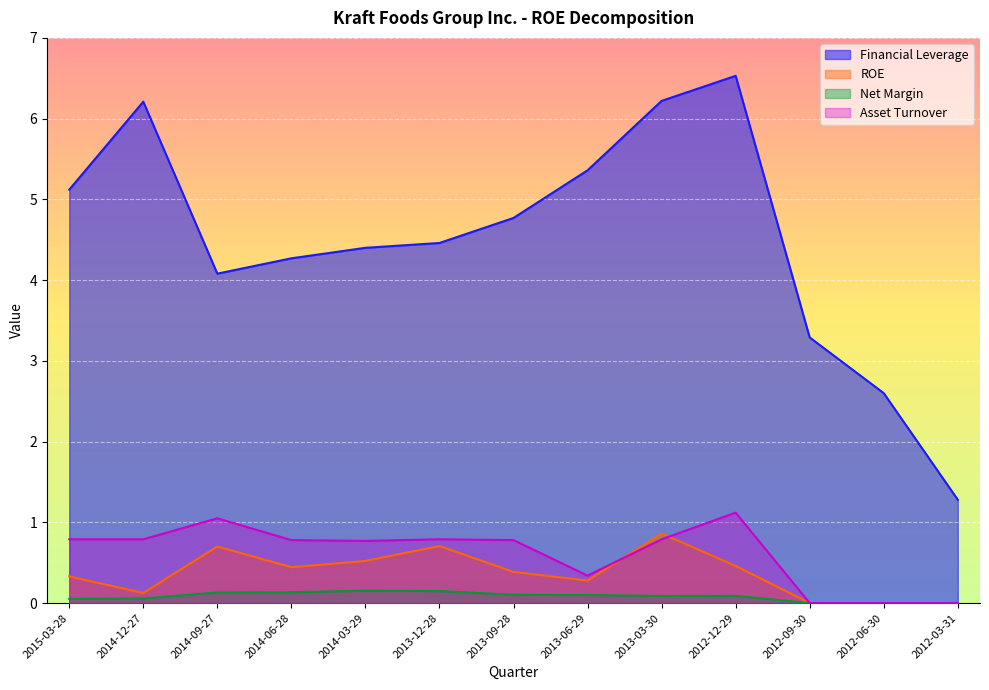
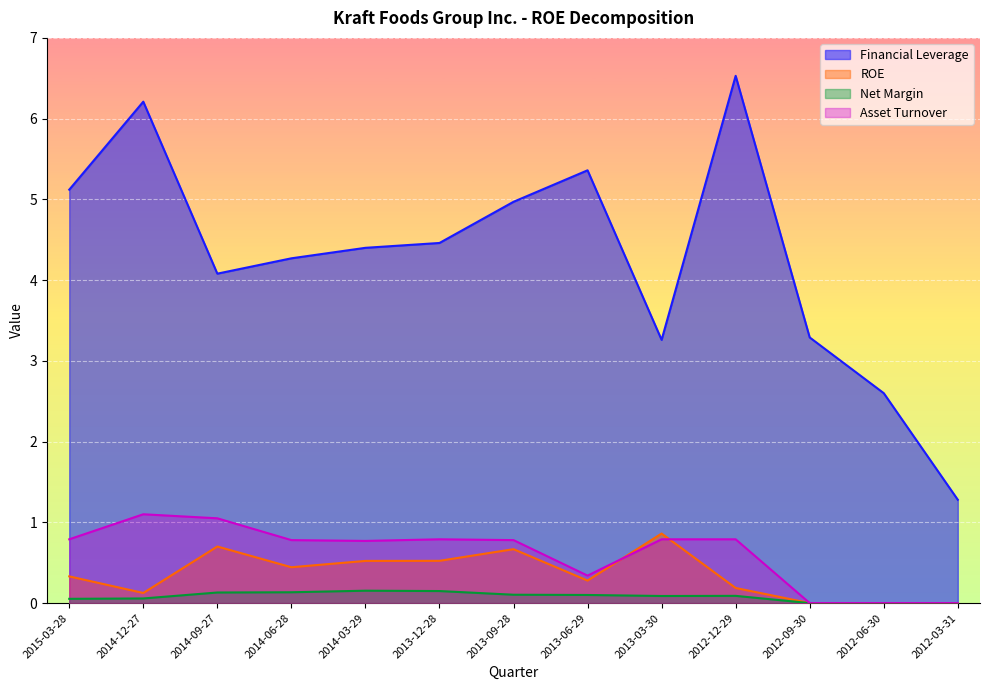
  {
    "Financial Leverage": {
      "2015-03-28": 5.1,
      "2014-12-27": 6.2,
      "2014-09-27": 4.1,
      "2014-06-28": 4.3,
      "2014-03-29": 4.4,
      "2013-12-28": 4.5,
-     "2013-09-28": 4.8,
+     "2013-09-28": 5.0,
      "2013-06-29": 5.4,
-     "2013-03-30": 6.2,
+     "2013-03-30": 3.3,
      "2012-12-29": 6.5,
      "2012-09-30": 3.3,
      "2012-06-30": 2.6,
      "2012-03-31": 1.3
    },
    "ROE": {
      "2015-03-28": 0.3,
      "2014-12-27": 0.1,
      "2014-09-27": 0.7,
      "2014-06-28": 0.4,
      "2014-03-29": 0.5,
-     "2013-12-28": 0.7,
-     "2013-09-28": 0.4,
+     "2013-12-28": 0.5,
+     "2013-09-28": 0.7,
      "2013-06-29": 0.3,
      "2013-03-30": 0.9,
-     "2012-12-29": 0.5
+     "2012-12-29": 0.2
    },
    "Net Margin": {
      "2015-03-28": 0.1,
      "2014-12-27": 0.1,
      "2014-09-27": 0.1,
      "2014-06-28": 0.1,
      "2014-03-29": 0.2,
      "2013-12-28": 0.1,
      "2013-09-28": 0.1,
      "2013-06-29": 0.1,
      "2013-03-30": 0.1,
      "2012-12-29": 0.1
    },
    "Asset Turnover": {
      "2015-03-28": 0.8,
-     "2014-12-27": 0.8,
+     "2014-12-27": 1.1,
      "2014-09-27": 1.1,
      "2014-06-28": 0.8,
      "2014-03-29": 0.8,
      "2013-12-28": 0.8,
      "2013-09-28": 0.8,
      "2013-06-29": 0.3,
      "2013-03-30": 0.8,
-     "2012-12-29": 1.1
+     "2012-12-29": 0.8
    }
  }
